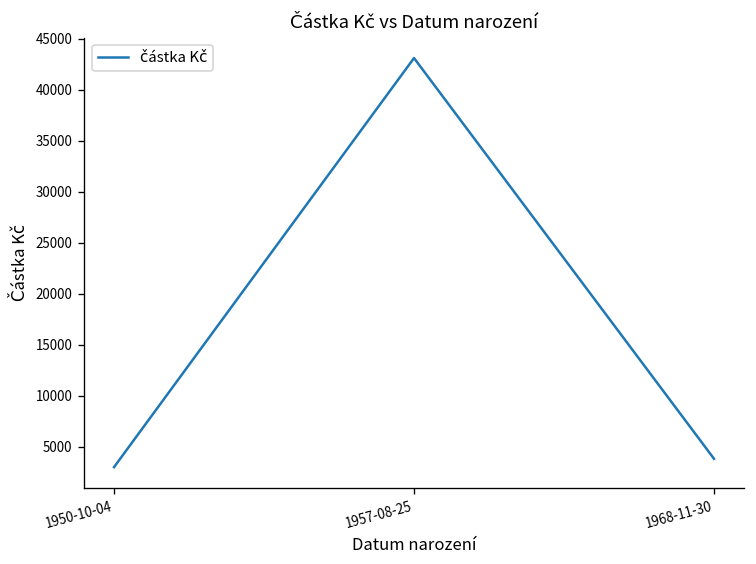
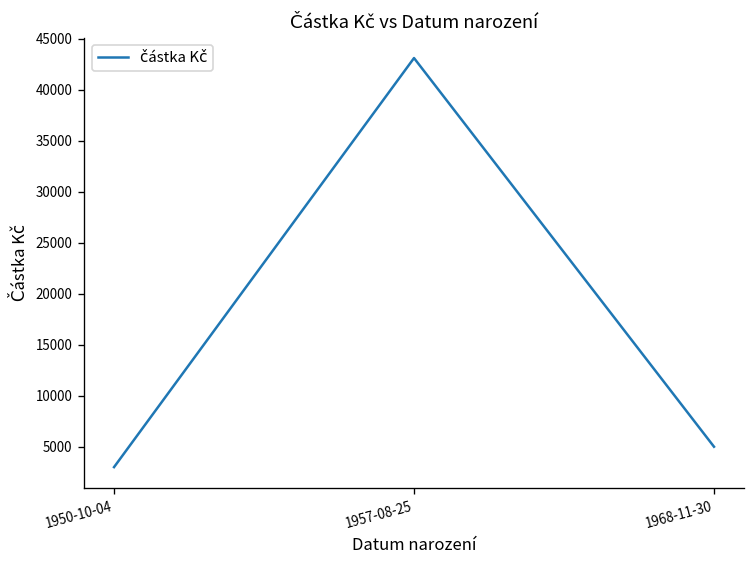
  {
    "1950-10-04": 3000,
    "1957-08-25": 43000,
-   "1968-11-30": 4000
+   "1968-11-30": 5000
  }
